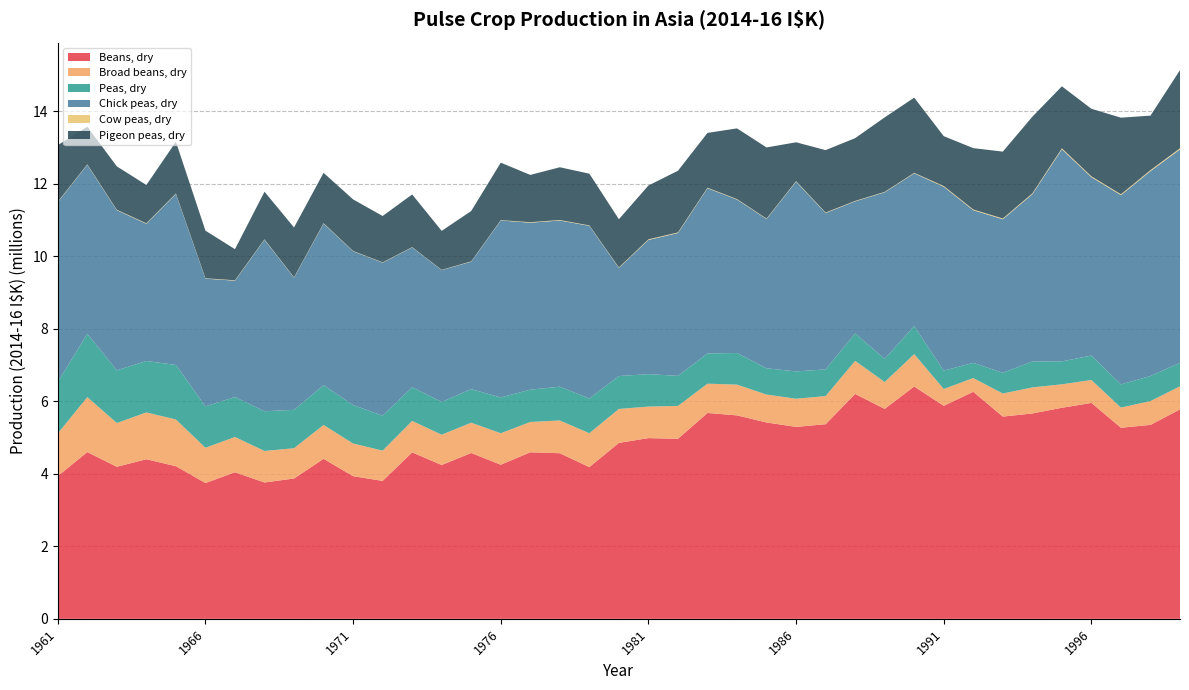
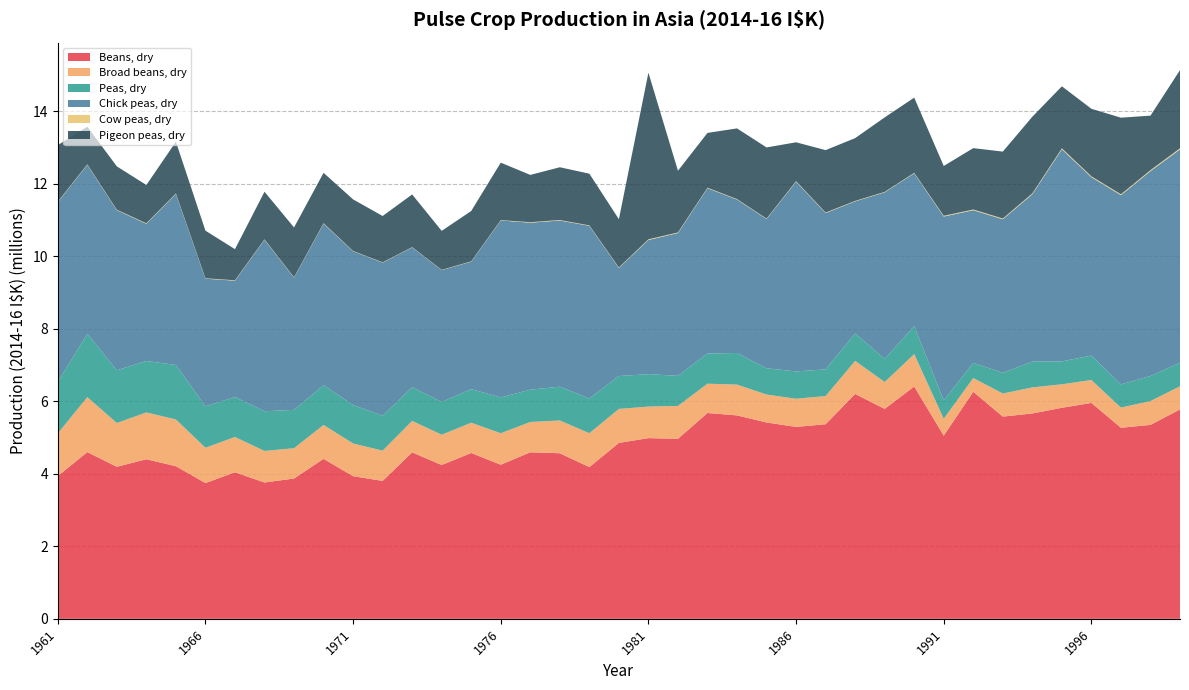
  {
    "Beans, dry": {
      "1961": 3.9,
      "1966": 3.7,
      "1971": 3.9,
      "1976": 4.2,
      "1981": 5.0,
      "1986": 5.3,
-     "1991": 5.9,
+     "1991": 5.1,
      "1996": 6.0
    },
    "Pigeon peas, dry": {
      "1961": 1.6,
      "1966": 1.3,
      "1971": 1.4,
      "1976": 1.6,
-     "1981": 1.5,
+     "1981": 4.6,
      "1986": 1.1,
      "1991": 1.4,
      "1996": 1.9
    }
  }
